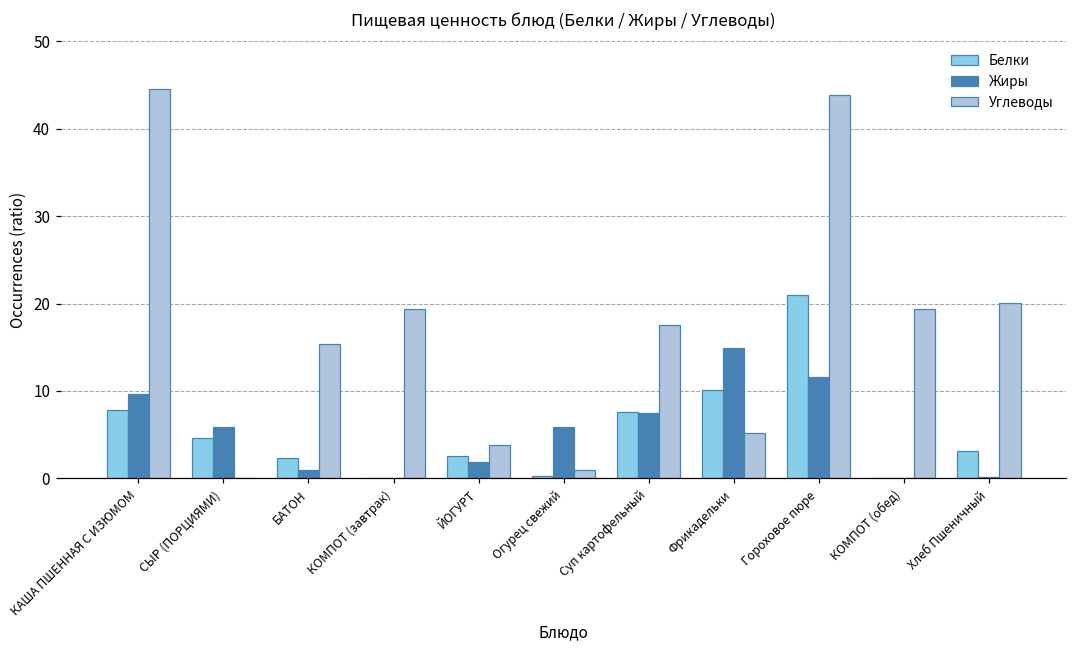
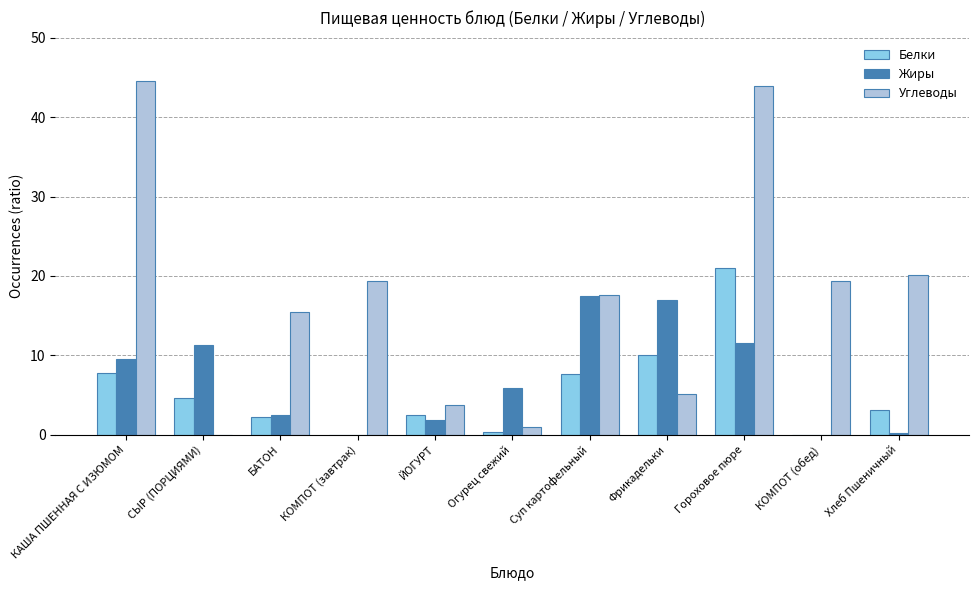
  {
    "Жиры": {
      "КАША ПШЕННАЯ С ИЗЮМОМ": 10,
-     "СЫР (ПОРЦИЯМИ)": 6,
-     "БАТОН": 1,
+     "СЫР (ПОРЦИЯМИ)": 11,
+     "БАТОН": 3,
      "КОМПОТ (завтрак)": 0,
      "ЙОГУРТ": 2,
      "Огурец свежий": 6,
-     "Суп картофельный": 8,
-     "Фрикадельки": 15,
+     "Суп картофельный": 18,
+     "Фрикадельки": 17,
      "Гороховое пюре": 12,
      "КОМПОТ (обед)": 0
    }
  }
